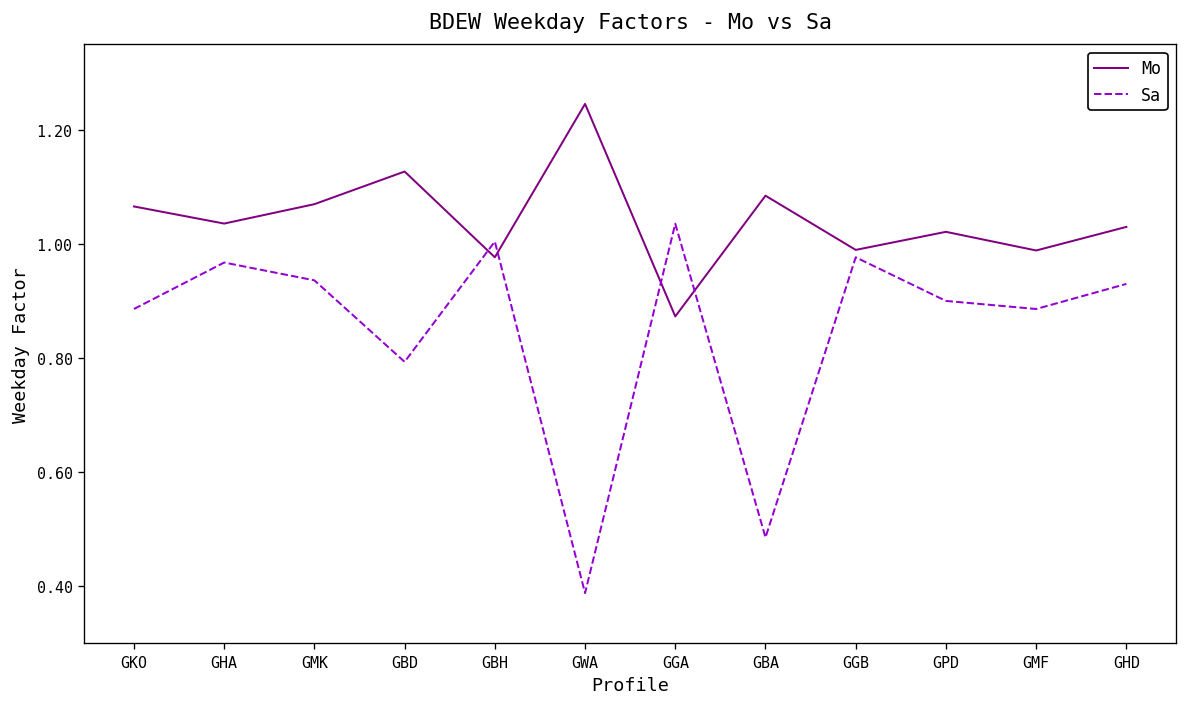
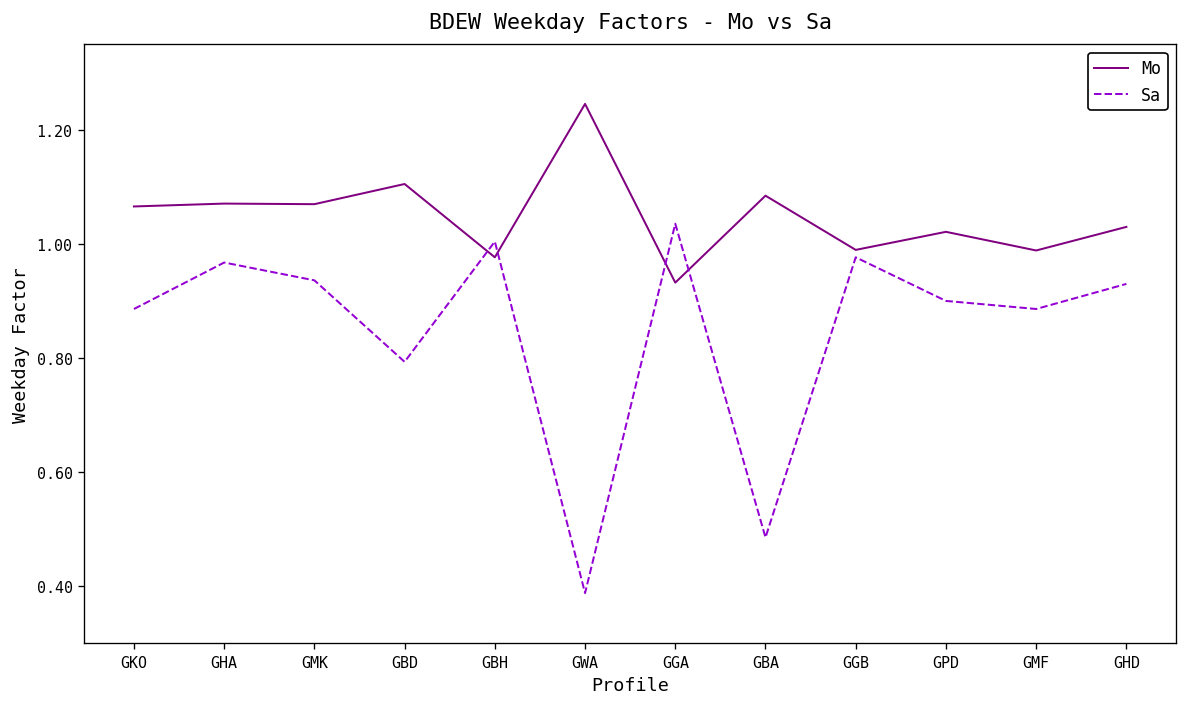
  {
    "Mo": {
      "GKO": 1.07,
-     "GHA": 1.04,
+     "GHA": 1.07,
      "GMK": 1.07,
-     "GBD": 1.13,
+     "GBD": 1.11,
      "GBH": 0.98,
      "GWA": 1.25,
-     "GGA": 0.87,
+     "GGA": 0.93,
      "GBA": 1.08,
      "GGB": 0.99,
      "GPD": 1.02,
      "GMF": 0.99,
      "GHD": 1.03
    },
    "Sa": {
      "GKO": 0.89,
      "GHA": 0.97,
      "GMK": 0.94,
      "GBD": 0.79,
      "GBH": 1.00,
      "GWA": 0.39,
      "GGA": 1.04,
      "GBA": 0.49,
      "GGB": 0.98,
      "GPD": 0.90,
      "GMF": 0.89,
      "GHD": 0.93
    }
  }
